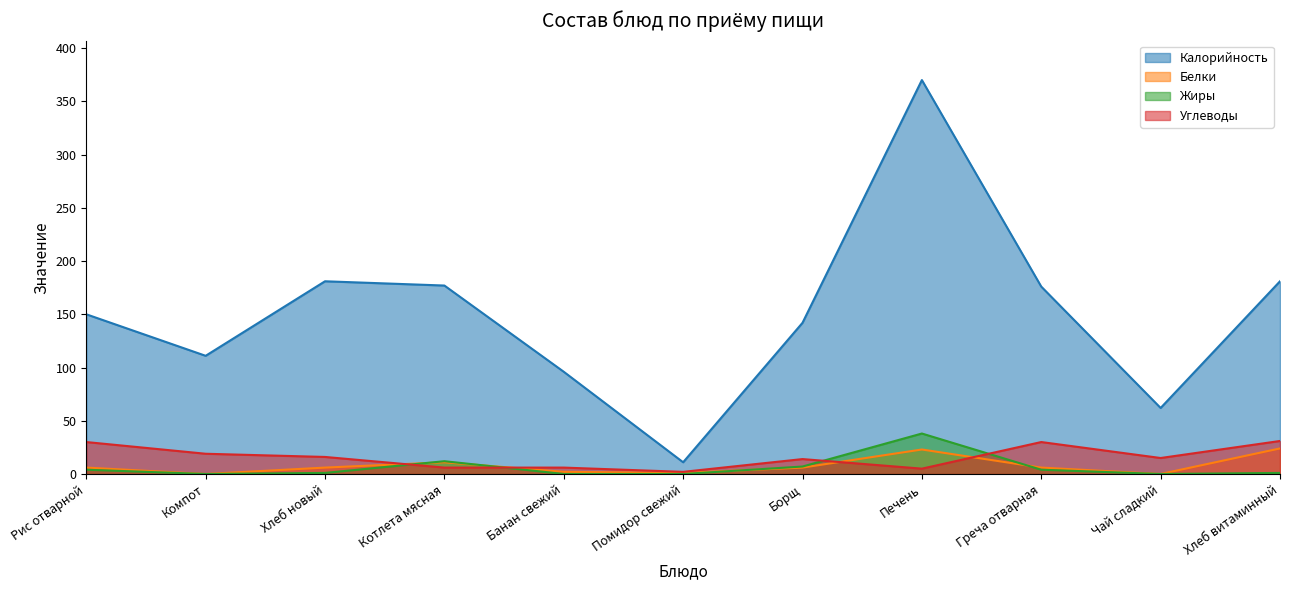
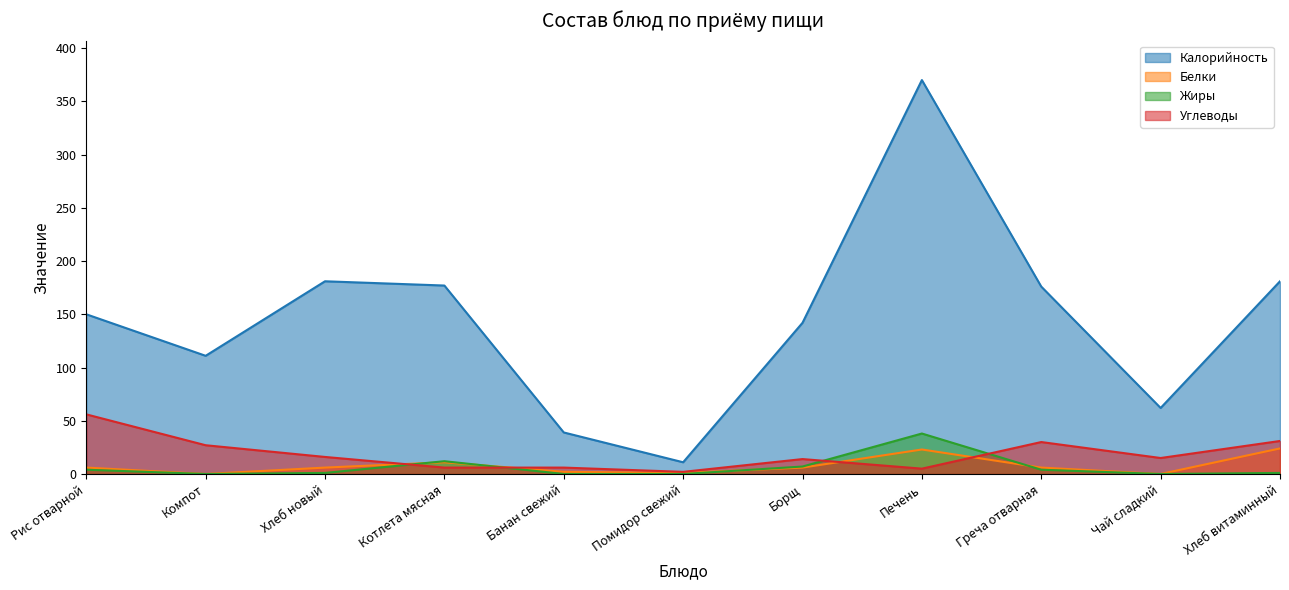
  {
    "Калорийность": {
      "Рис отварной": 150,
      "Компот": 111,
      "Хлеб новый": 181,
      "Котлета мясная": 177,
-     "Банан свежий": 96,
+     "Банан свежий": 39,
      "Помидор свежий": 11,
      "Борщ": 142,
      "Печень": 370,
      "Греча отварная": 176,
      "Чай сладкий": 62,
      "Хлеб витаминный": 181
    },
    "Белки": {
      "Хлеб новый": 6,
      "Печень": 23,
      "Хлеб витаминный": 24
    },
    "Жиры": {
      "Хлеб новый": 1,
      "Печень": 38,
      "Хлеб витаминный": 1
    },
    "Углеводы": {
-     "Рис отварной": 30,
-     "Компот": 19,
+     "Рис отварной": 56,
+     "Компот": 27,
      "Хлеб новый": 16,
      "Котлета мясная": 6,
      "Банан свежий": 6,
      "Борщ": 14,
      "Печень": 5,
      "Греча отварная": 30,
      "Чай сладкий": 15,
      "Хлеб витаминный": 31
    }
  }
